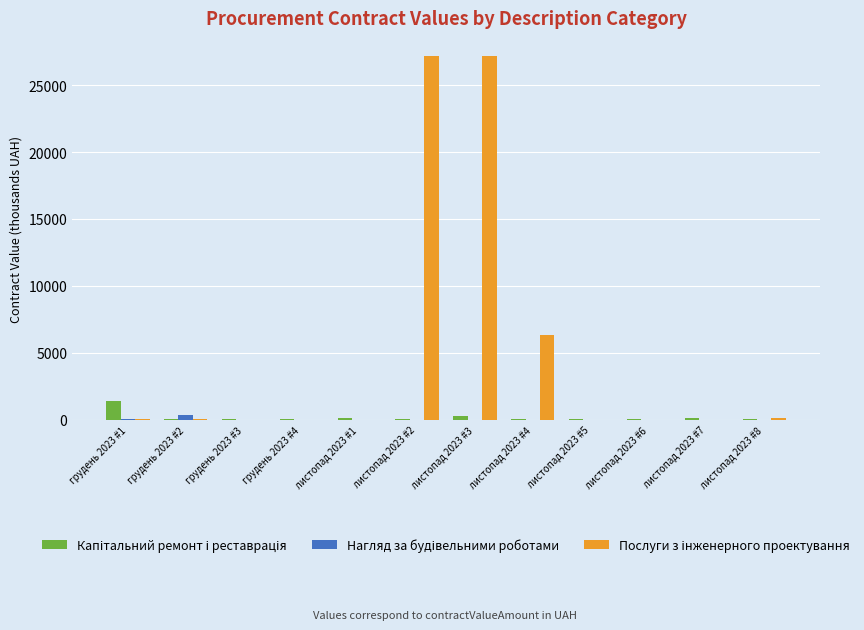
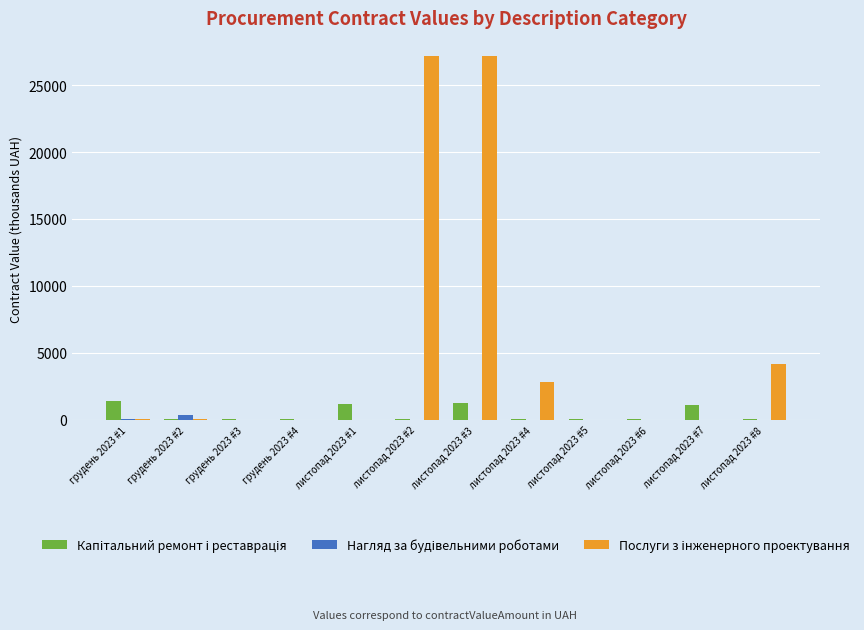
  {
    "Капітальний ремонт і реставрація": {
      "грудень 2023 #1": 1400,
-     "листопад 2023 #1": 200,
-     "листопад 2023 #3": 200,
-     "листопад 2023 #7": 100
+     "листопад 2023 #1": 1100,
+     "листопад 2023 #3": 1200,
+     "листопад 2023 #7": 1100
    },
    "Нагляд за будівельними роботами": {
      "грудень 2023 #2": 300
    },
    "Послуги з інженерного проектування": {
      "листопад 2023 #2": 27200,
      "листопад 2023 #3": 27200,
-     "листопад 2023 #4": 6300,
-     "листопад 2023 #8": 100
+     "листопад 2023 #4": 2800,
+     "листопад 2023 #8": 4200
    }
  }
